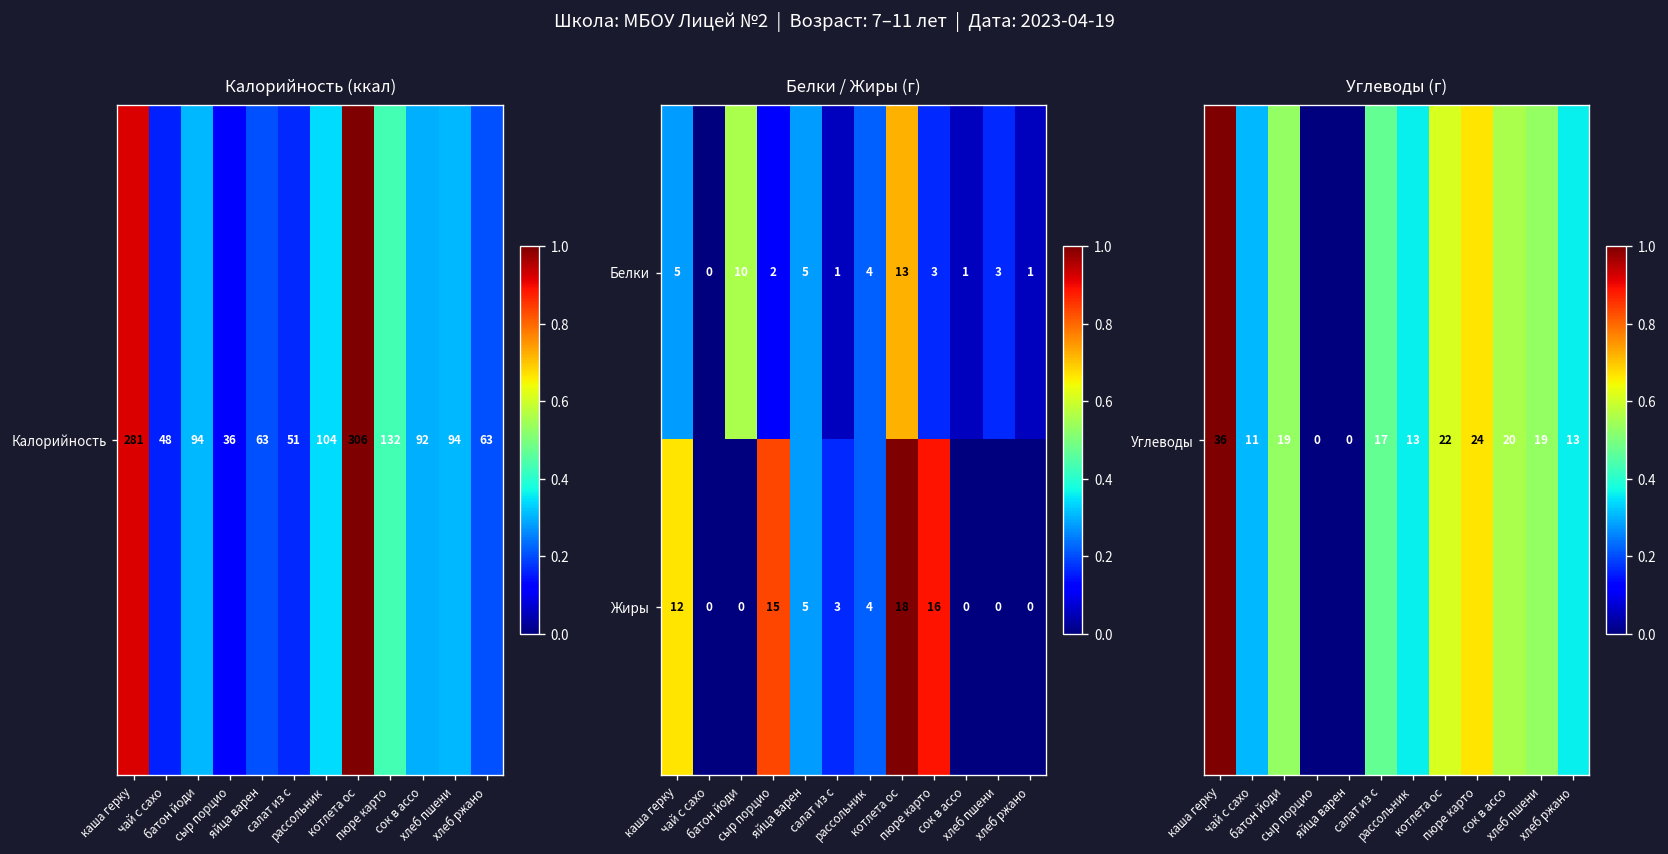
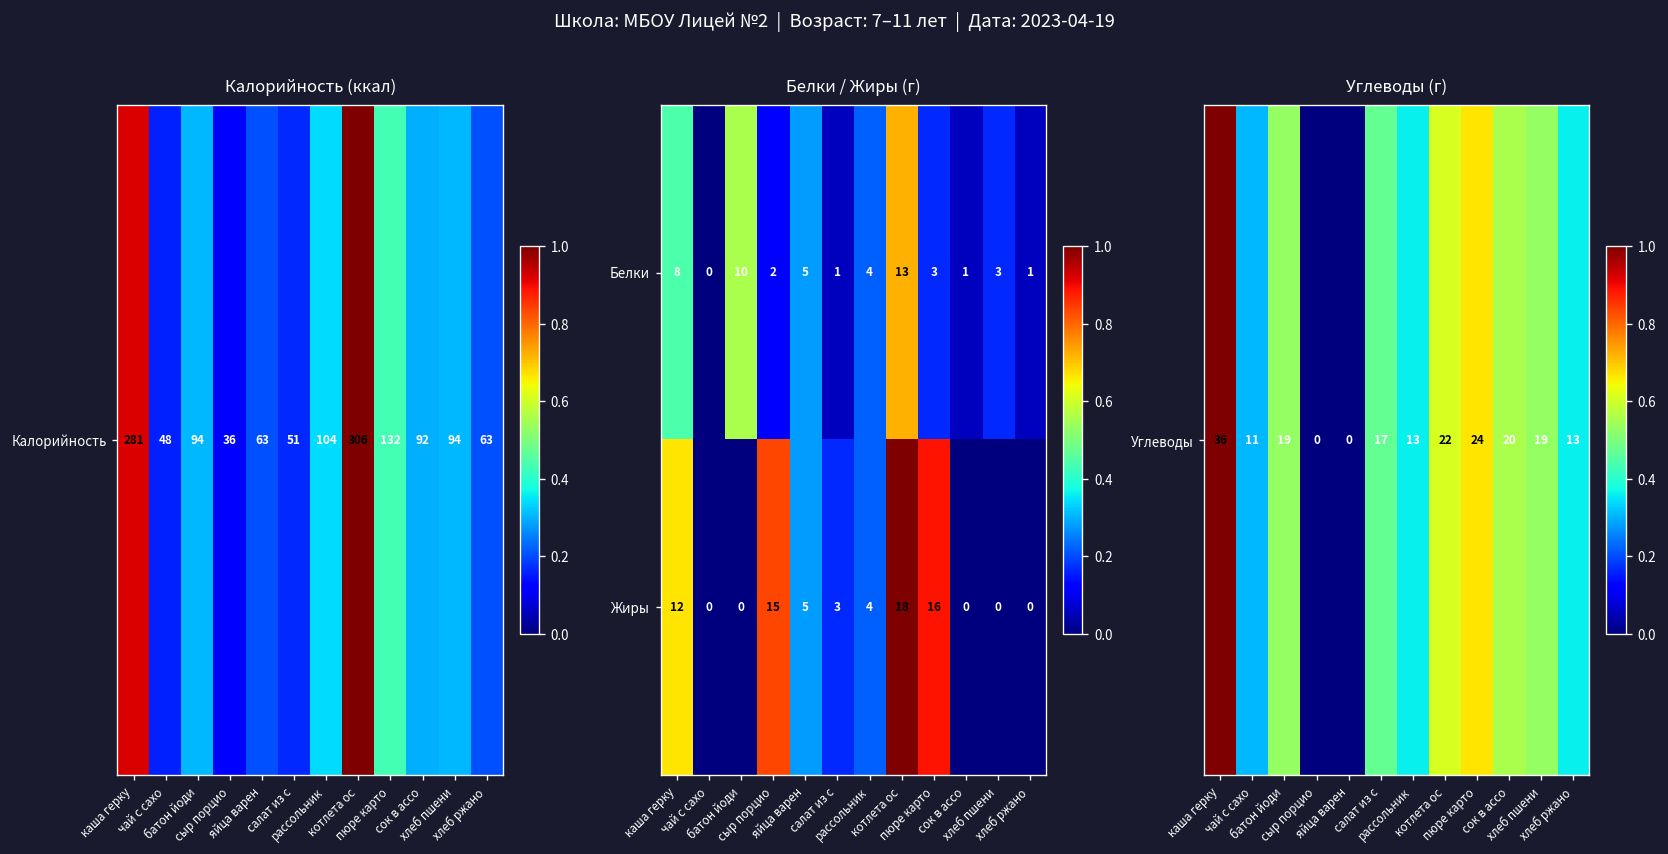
  {
    "Калорийность (ккал)": {
      "Калорийность": {
        "каша герку": 281,
        "чай с сахо": 48,
        "батон йоди": 94,
        "сыр порцио": 36,
        "яйца варен": 63,
        "салат из с": 51,
        "рассольник": 104,
        "котлета ос": 306,
        "пюре карто": 132,
        "сок в ассо": 92,
        "хлеб пшени": 94,
        "хлеб ржано": 63
      }
    },
    "Белки / Жиры (г)": {
      "Белки": {
-       "каша герку": 5,
+       "каша герку": 8,
        "чай с сахо": 0,
        "батон йоди": 10,
        "сыр порцио": 2,
        "яйца варен": 5,
        "салат из с": 1,
        "рассольник": 4,
        "котлета ос": 13,
        "пюре карто": 3,
        "сок в ассо": 1,
        "хлеб пшени": 3,
        "хлеб ржано": 1
      },
      "Жиры": {
        "каша герку": 12,
        "чай с сахо": 0,
        "батон йоди": 0,
        "сыр порцио": 15,
        "яйца варен": 5,
        "салат из с": 3,
        "рассольник": 4,
        "котлета ос": 18,
        "пюре карто": 16,
        "сок в ассо": 0,
        "хлеб пшени": 0,
        "хлеб ржано": 0
      }
    },
    "Углеводы (г)": {
      "Углеводы": {
        "каша герку": 36,
        "чай с сахо": 11,
        "батон йоди": 19,
        "сыр порцио": 0,
        "яйца варен": 0,
        "салат из с": 17,
        "рассольник": 13,
        "котлета ос": 22,
        "пюре карто": 24,
        "сок в ассо": 20,
        "хлеб пшени": 19,
        "хлеб ржано": 13
      }
    }
  }
